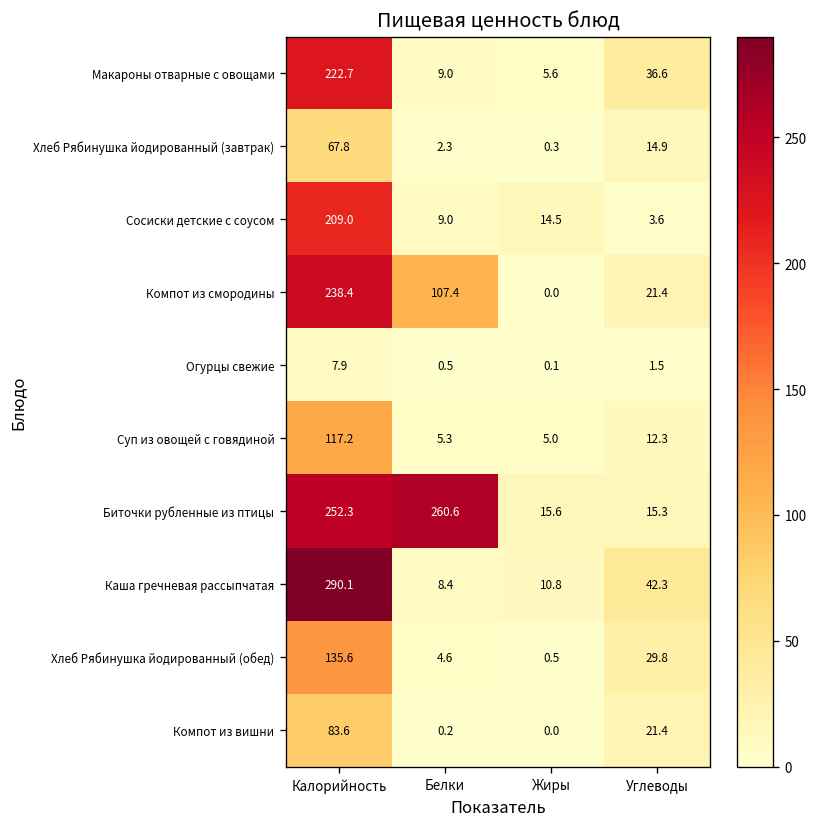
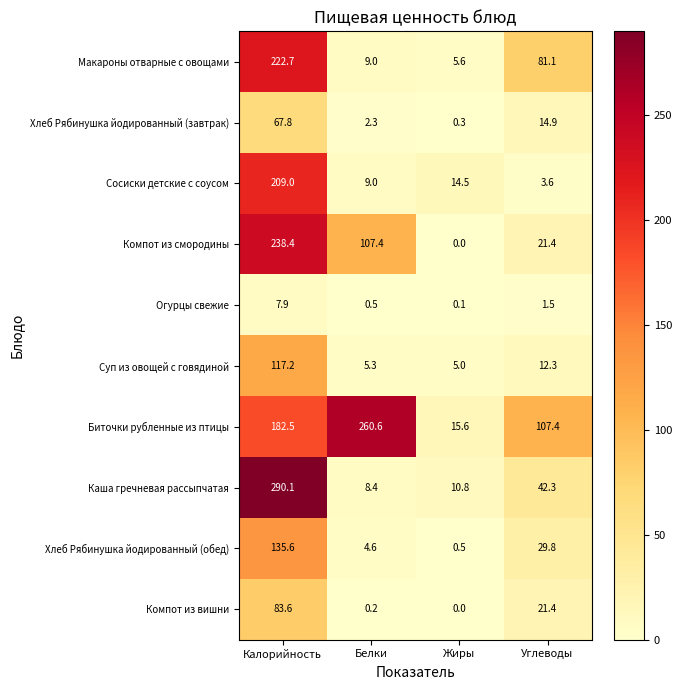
  {
    "Макароны отварные с овощами": {
      "Калорийность": 222.7,
      "Белки": 9.0,
      "Жиры": 5.6,
-     "Углеводы": 36.6
+     "Углеводы": 81.1
    },
    "Хлеб Рябинушка йодированный (завтрак)": {
      "Калорийность": 67.8,
      "Белки": 2.3,
      "Жиры": 0.3,
      "Углеводы": 14.9
    },
    "Сосиски детские с соусом": {
      "Калорийность": 209.0,
      "Белки": 9.0,
      "Жиры": 14.5,
      "Углеводы": 3.6
    },
    "Компот из смородины": {
      "Калорийность": 238.4,
      "Белки": 107.4,
      "Жиры": 0.0,
      "Углеводы": 21.4
    },
    "Огурцы свежие": {
      "Калорийность": 7.9,
      "Белки": 0.5,
      "Жиры": 0.1,
      "Углеводы": 1.5
    },
    "Суп из овощей с говядиной": {
      "Калорийность": 117.2,
      "Белки": 5.3,
      "Жиры": 5.0,
      "Углеводы": 12.3
    },
    "Биточки рубленные из птицы": {
-     "Калорийность": 252.3,
+     "Калорийность": 182.5,
      "Белки": 260.6,
      "Жиры": 15.6,
-     "Углеводы": 15.3
+     "Углеводы": 107.4
    },
    "Каша гречневая рассыпчатая": {
      "Калорийность": 290.1,
      "Белки": 8.4,
      "Жиры": 10.8,
      "Углеводы": 42.3
    },
    "Хлеб Рябинушка йодированный (обед)": {
      "Калорийность": 135.6,
      "Белки": 4.6,
      "Жиры": 0.5,
      "Углеводы": 29.8
    },
    "Компот из вишни": {
      "Калорийность": 83.6,
      "Белки": 0.2,
      "Жиры": 0.0,
      "Углеводы": 21.4
    }
  }
